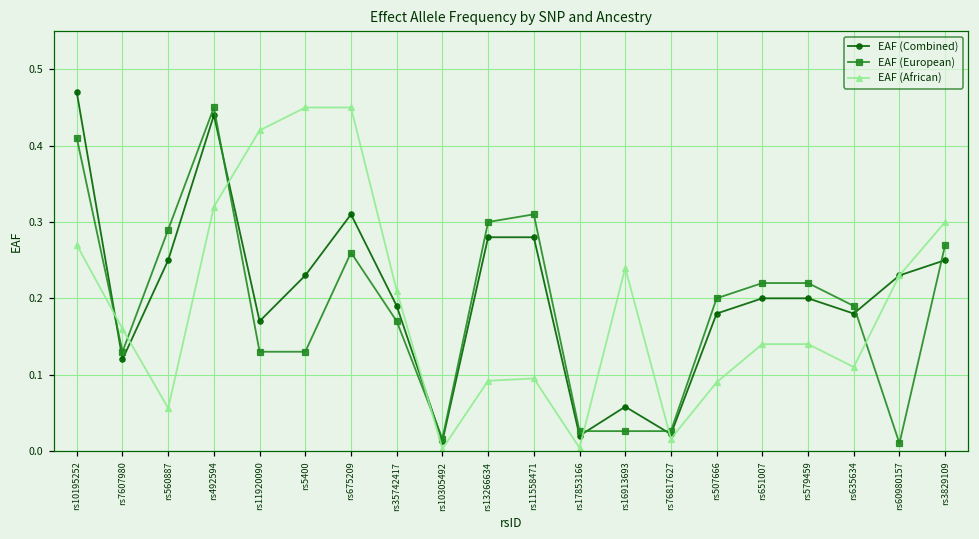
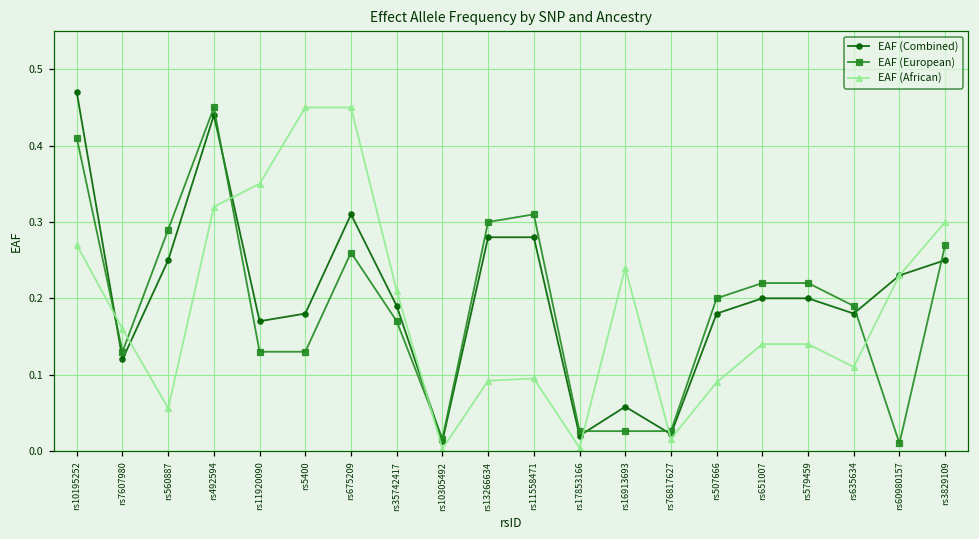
  {
    "EAF (Combined)": {
      "rs10195252": 0.47,
      "rs7607980": 0.12,
      "rs560887": 0.25,
      "rs492594": 0.44,
      "rs11920090": 0.17,
-     "rs5400": 0.23,
+     "rs5400": 0.18,
      "rs675209": 0.31,
      "rs35742417": 0.19,
      "rs13266634": 0.28,
      "rs11558471": 0.28,
      "rs17853166": 0.02,
      "rs16913693": 0.06,
      "rs76817627": 0.02,
      "rs507666": 0.18,
      "rs651007": 0.20,
      "rs579459": 0.20,
      "rs635634": 0.18,
      "rs3829109": 0.25
    },
    "EAF (European)": {
      "rs10195252": 0.41,
      "rs7607980": 0.13,
      "rs560887": 0.29,
      "rs492594": 0.45,
      "rs11920090": 0.13,
      "rs5400": 0.13,
      "rs675209": 0.26,
      "rs35742417": 0.17,
      "rs13266634": 0.30,
      "rs11558471": 0.31,
      "rs17853166": 0.03,
      "rs16913693": 0.03,
      "rs76817627": 0.03,
      "rs507666": 0.20,
      "rs651007": 0.22,
      "rs579459": 0.22,
      "rs635634": 0.19,
      "rs60980157": 0.01,
      "rs3829109": 0.27
    },
    "EAF (African)": {
      "rs10195252": 0.27,
      "rs7607980": 0.16,
      "rs560887": 0.06,
      "rs492594": 0.32,
-     "rs11920090": 0.42,
+     "rs11920090": 0.35,
      "rs5400": 0.45,
      "rs675209": 0.45,
      "rs35742417": 0.21,
      "rs10305492": 0.00,
      "rs13266634": 0.09,
      "rs11558471": 0.10,
      "rs17853166": 0.00,
      "rs16913693": 0.24,
      "rs76817627": 0.02,
      "rs507666": 0.09,
      "rs651007": 0.14,
      "rs579459": 0.14,
      "rs635634": 0.11,
      "rs3829109": 0.30
    }
  }
